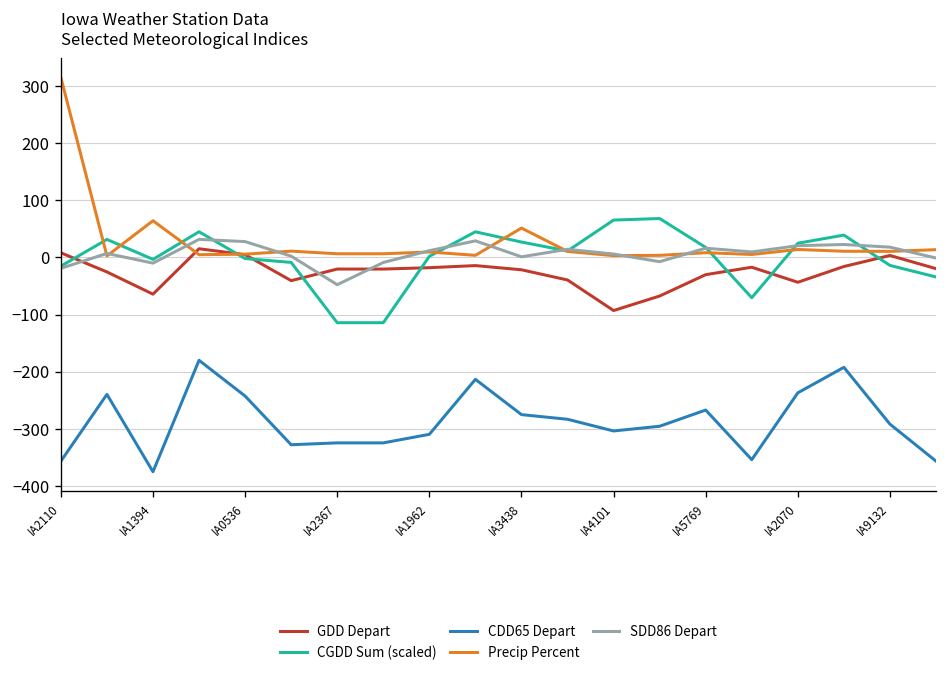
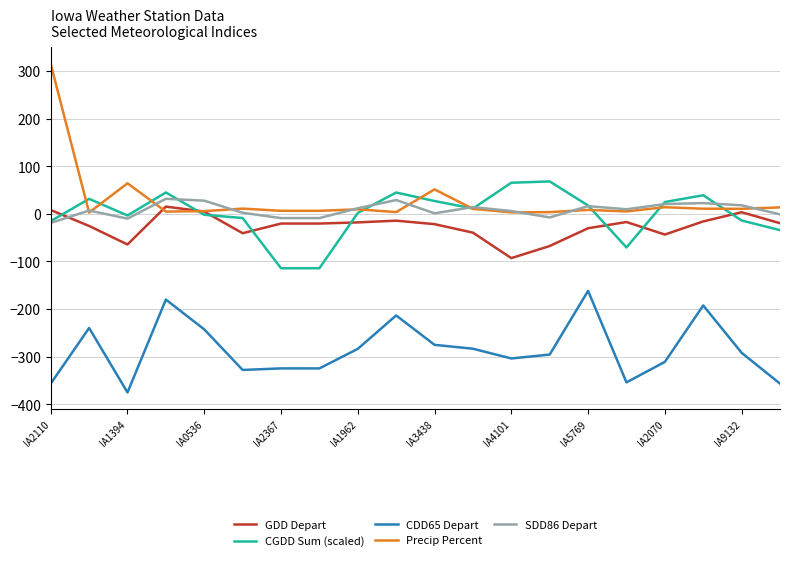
  {
    "GDD Depart": {
      "IA2110": 10,
      "IA1394": -60,
      "IA2367": -20,
      "IA1962": -20,
      "IA3438": -20,
      "IA4101": -90,
      "IA5769": -30,
      "IA2070": -40,
      "IA9132": 0
    },
    "CGDD Sum (scaled)": {
      "IA1394": 0,
      "IA0536": 0,
      "IA2367": -110,
      "IA1962": 0,
      "IA3438": 30,
      "IA4101": 70,
      "IA9132": -10
    },
    "CDD65 Depart": {
      "IA2110": -360,
      "IA1394": -380,
      "IA0536": -240,
      "IA2367": -320,
-     "IA1962": -310,
+     "IA1962": -280,
      "IA3438": -280,
      "IA4101": -300,
-     "IA5769": -270,
-     "IA2070": -240,
+     "IA5769": -160,
+     "IA2070": -310,
      "IA9132": -290
    },
    "Precip Percent": {
      "IA2110": 310,
      "IA1394": 60,
      "IA2367": 10,
      "IA3438": 50,
      "IA5769": 10,
      "IA2070": 10,
      "IA9132": 10
    },
    "SDD86 Depart": {
      "IA1394": -10,
      "IA0536": 30,
-     "IA2367": -50,
+     "IA2367": -10,
      "IA3438": 0,
      "IA9132": 20
    }
  }
